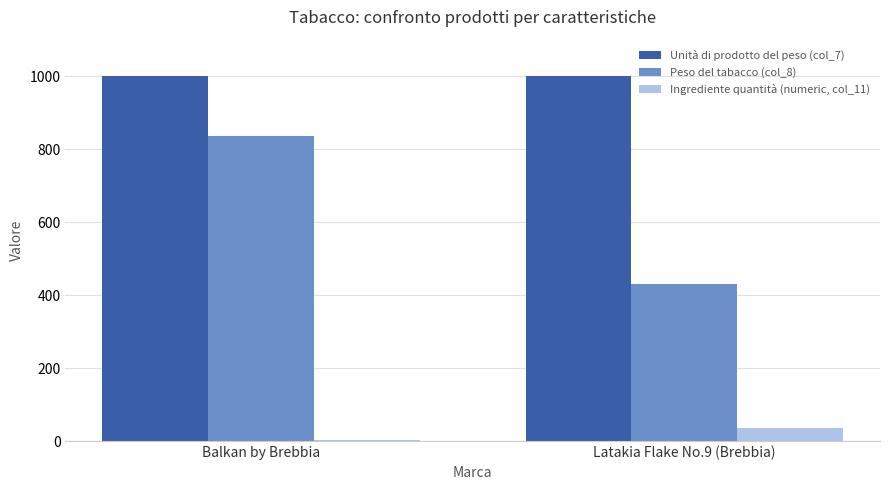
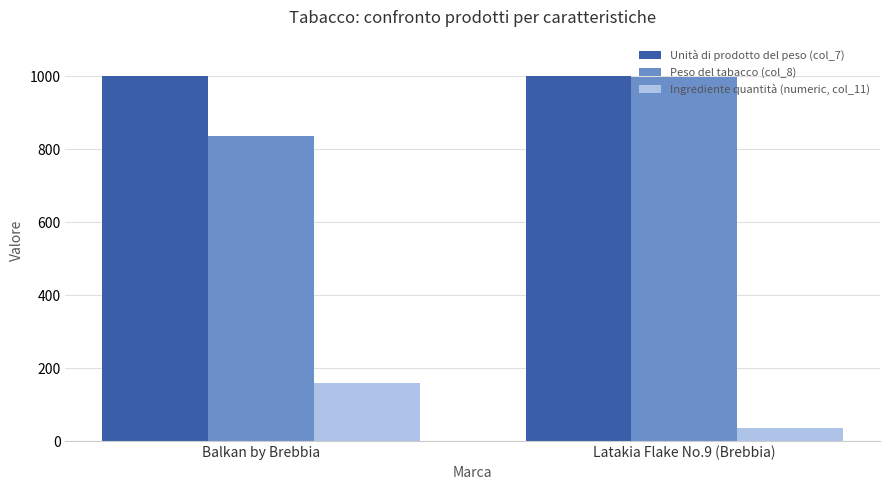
  {
    "Unità di prodotto del peso (col_7)": {
      "Balkan by Brebbia": 1000,
      "Latakia Flake No.9 (Brebbia)": 1000
    },
    "Peso del tabacco (col_8)": {
      "Balkan by Brebbia": 840,
-     "Latakia Flake No.9 (Brebbia)": 430
+     "Latakia Flake No.9 (Brebbia)": 1000
    },
    "Ingrediente quantità (numeric, col_11)": {
-     "Balkan by Brebbia": 0,
+     "Balkan by Brebbia": 160,
      "Latakia Flake No.9 (Brebbia)": 40
    }
  }
